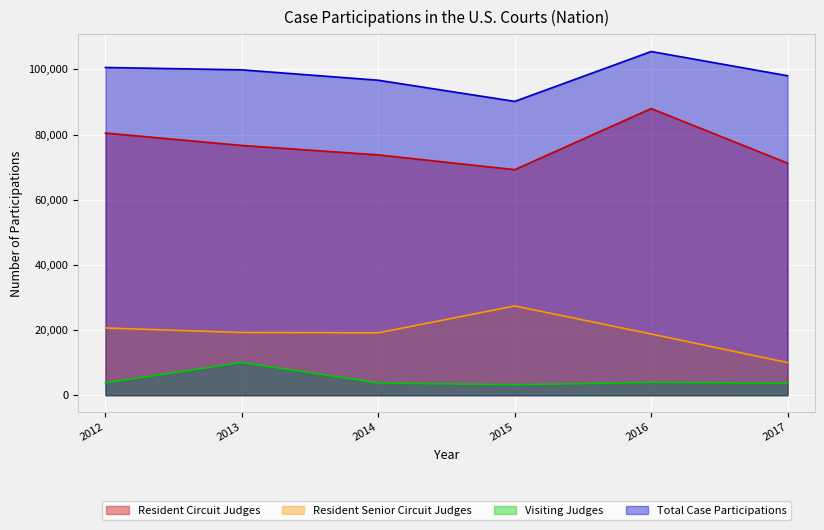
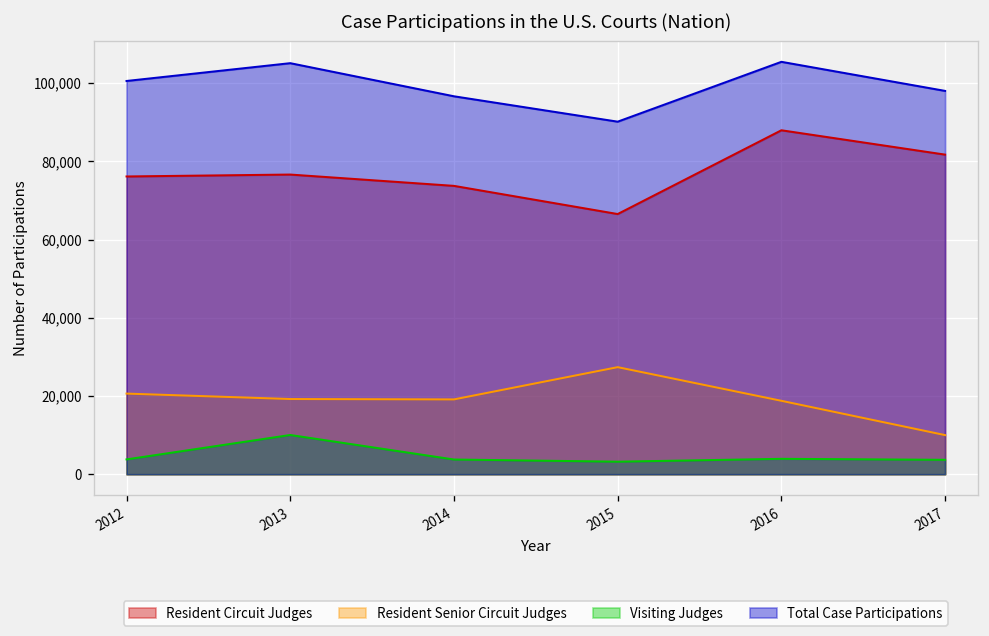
  {
    "Resident Circuit Judges": {
-     "2012": "80,000",
+     "2012": "76,000",
      "2013": "77,000",
      "2014": "74,000",
-     "2015": "69,000",
+     "2015": "67,000",
      "2016": "88,000",
-     "2017": "71,000"
+     "2017": "82,000"
    },
    "Resident Senior Circuit Judges": {
      "2012": "21,000",
      "2013": "19,000",
      "2014": "19,000",
      "2015": "27,000",
      "2016": "19,000",
      "2017": "10,000"
    },
    "Visiting Judges": {
      "2012": "4,000",
      "2013": "10,000",
      "2014": "4,000",
      "2015": "3,000",
      "2016": "4,000",
      "2017": "4,000"
    },
    "Total Case Participations": {
      "2012": "101,000",
-     "2013": "100,000",
+     "2013": "105,000",
      "2014": "97,000",
      "2015": "90,000",
      "2016": "105,000",
      "2017": "98,000"
    }
  }
